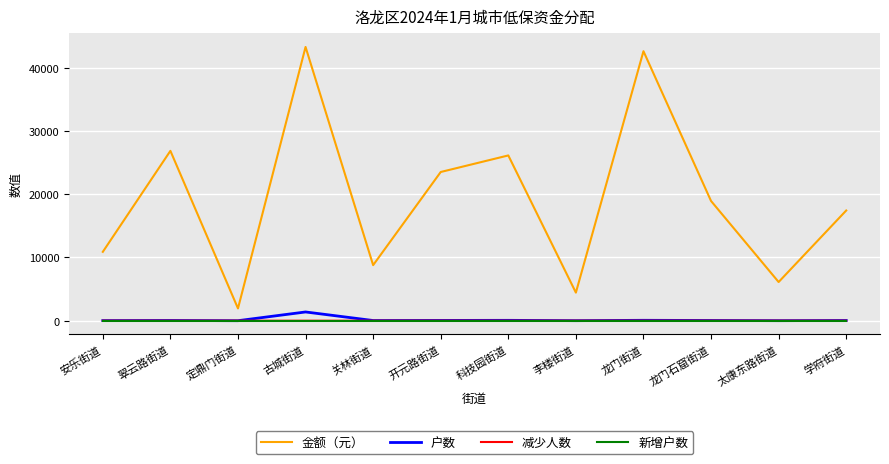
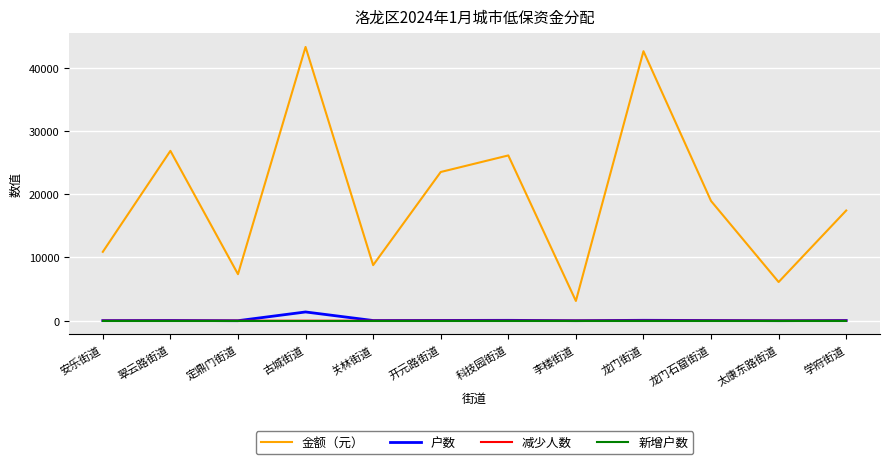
  {
    "金额（元）": {
      "安乐街道": 11000,
      "翠云路街道": 27000,
-     "定鼎门街道": 2000,
+     "定鼎门街道": 7000,
      "古城街道": 43000,
      "关林街道": 9000,
      "开元路街道": 24000,
      "科技园街道": 26000,
-     "李楼街道": 4000,
+     "李楼街道": 3000,
      "龙门街道": 43000,
      "龙门石窟街道": 19000,
      "太康东路街道": 6000,
      "学府街道": 17000
    },
    "户数": {
      "古城街道": 1000
    },
    "新增户数": {
      "古城街道": 0
    }
  }
